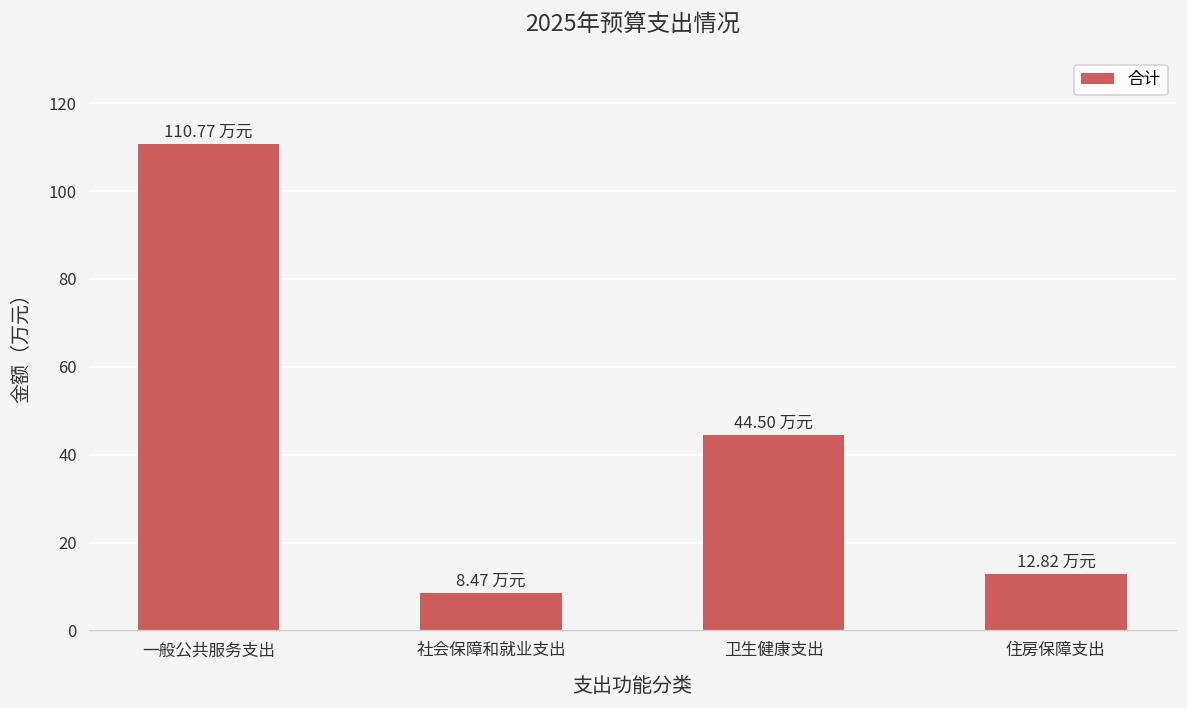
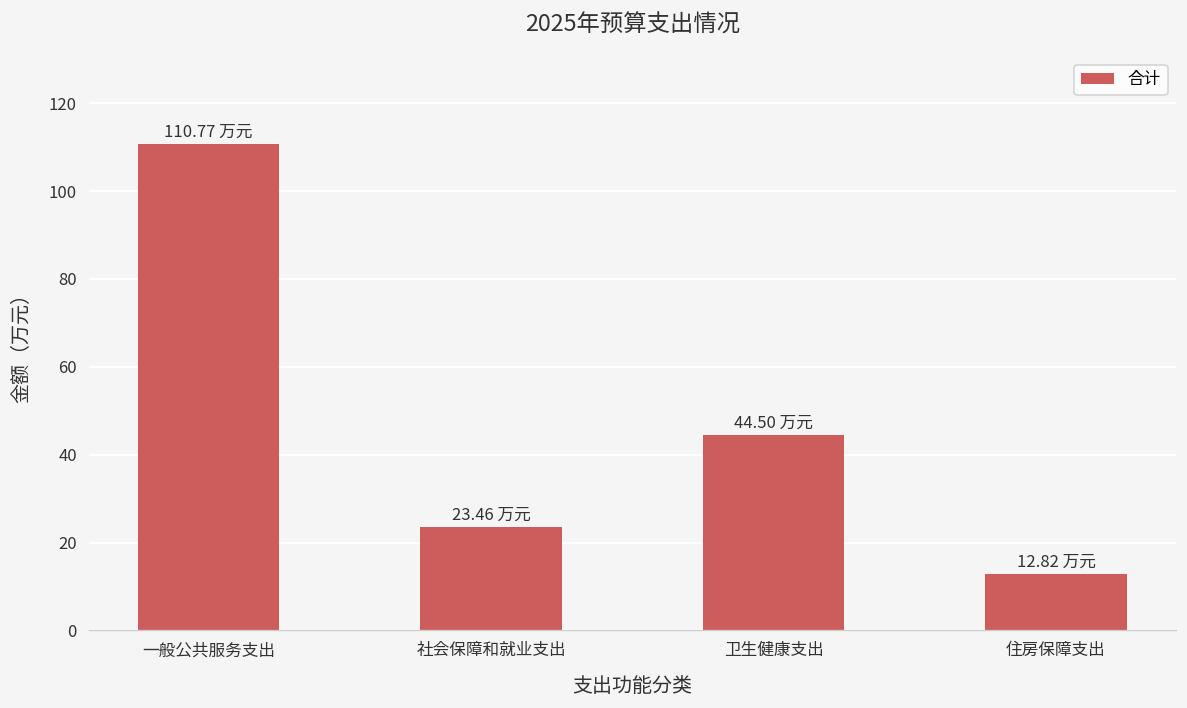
  {
    "一般公共服务支出": 110.77,
-   "社会保障和就业支出": 8.47,
+   "社会保障和就业支出": 23.46,
    "卫生健康支出": 44.50,
    "住房保障支出": 12.82
  }
